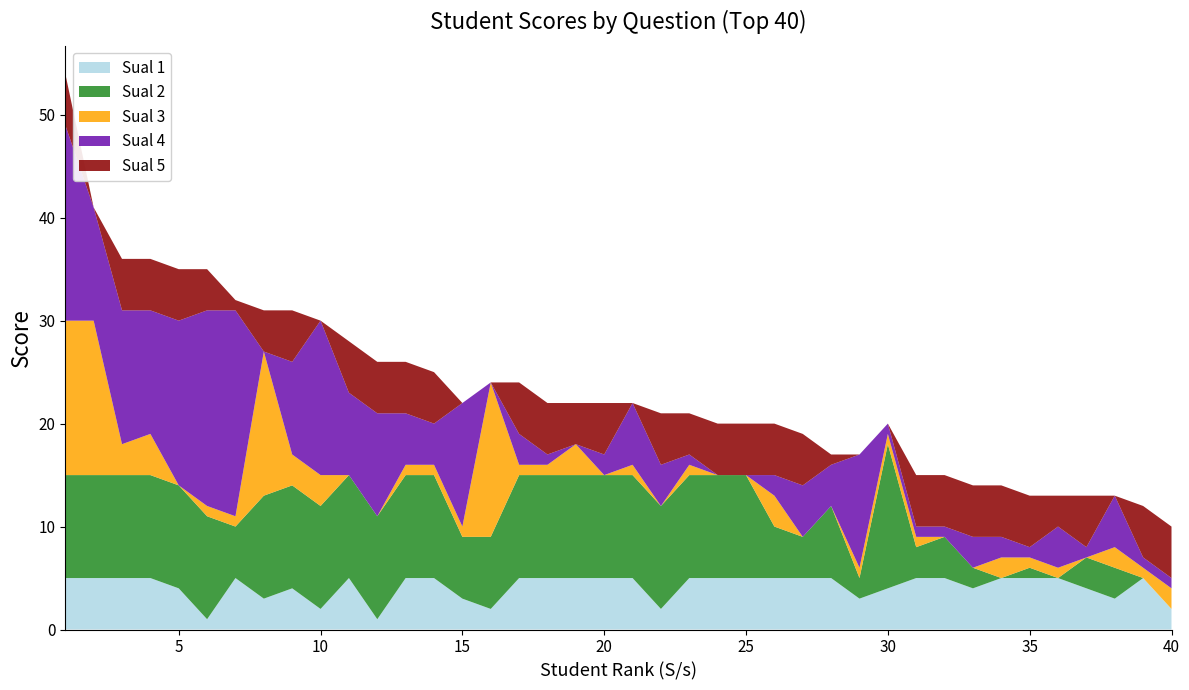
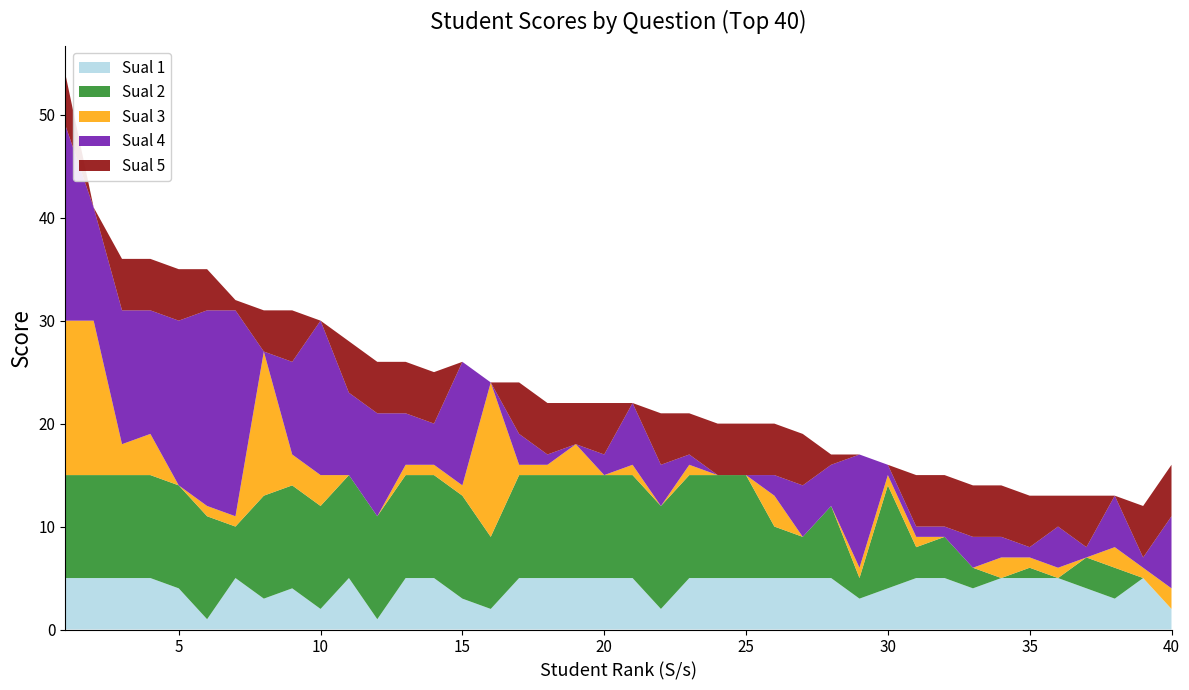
  {
    "Sual 1": {
      "5": 4,
      "10": 2,
      "15": 3,
      "20": 5,
      "25": 5,
      "30": 4,
      "35": 5
    },
    "Sual 2": {
-     "15": 6,
-     "30": 14
+     "15": 10,
+     "30": 10
    },
    "Sual 4": {
      "5": 16,
      "20": 2,
      "35": 1,
-     "40": 1
+     "40": 7
    },
    "Sual 5": {
      "5": 5,
      "20": 5,
      "25": 5,
      "35": 5,
      "40": 5
    }
  }
